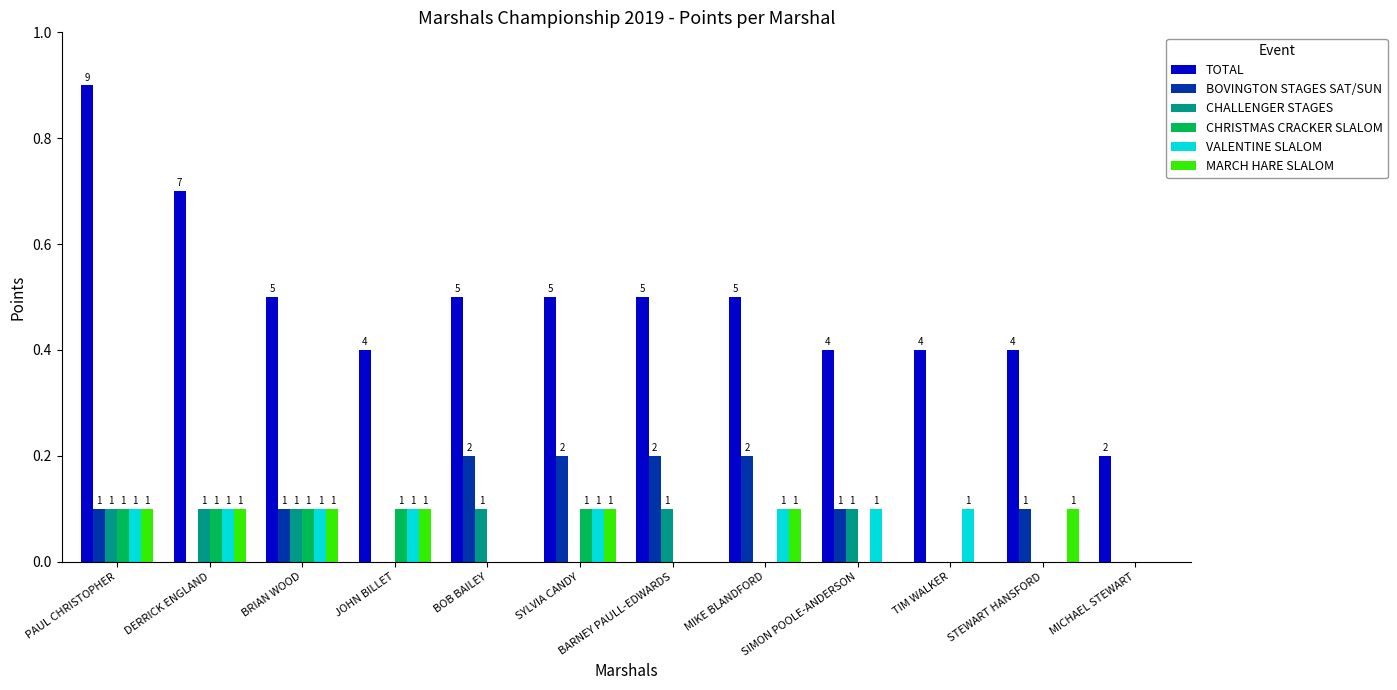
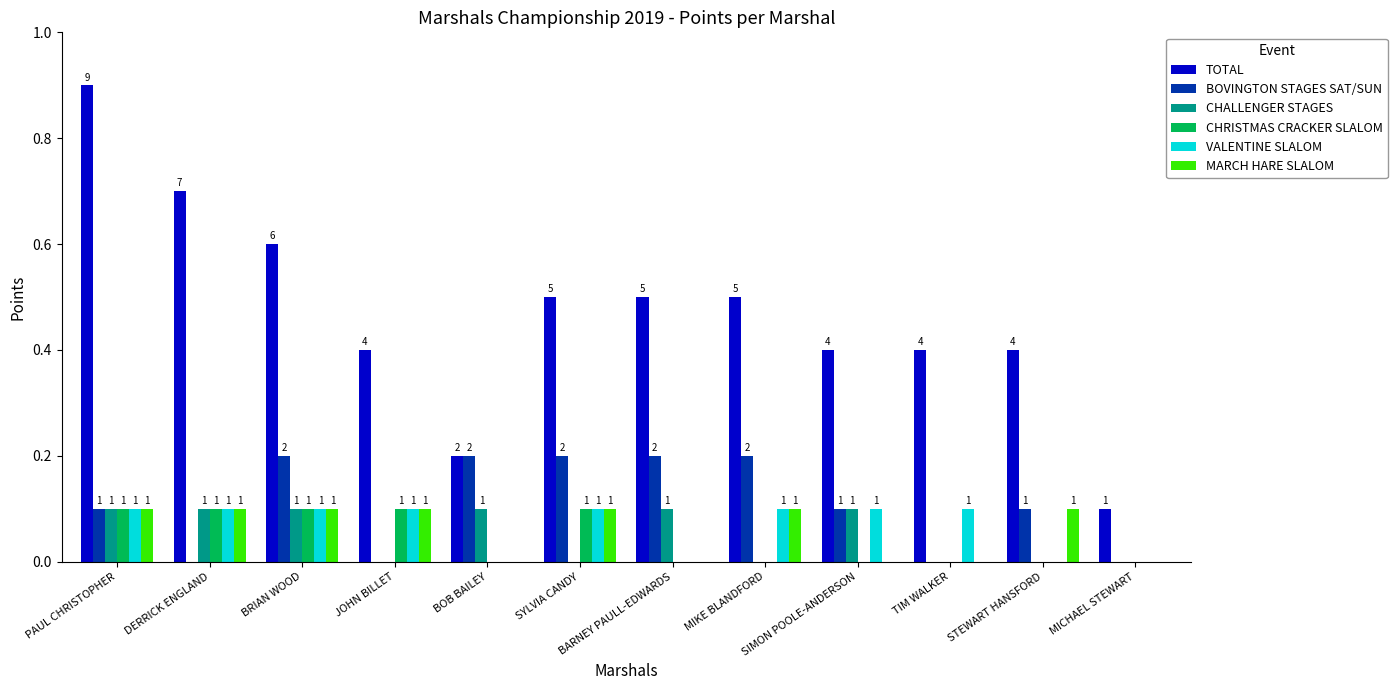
  {
    "TOTAL": {
      "PAUL CHRISTOPHER": 9,
      "DERRICK ENGLAND": 7,
-     "BRIAN WOOD": 5,
+     "BRIAN WOOD": 6,
      "JOHN BILLET": 4,
-     "BOB BAILEY": 5,
+     "BOB BAILEY": 2,
      "SYLVIA CANDY": 5,
      "BARNEY PAULL-EDWARDS": 5,
      "MIKE BLANDFORD": 5,
      "SIMON POOLE-ANDERSON": 4,
      "TIM WALKER": 4,
      "STEWART HANSFORD": 4,
-     "MICHAEL STEWART": 2
+     "MICHAEL STEWART": 1
    },
    "BOVINGTON STAGES SAT/SUN": {
      "PAUL CHRISTOPHER": 1,
-     "BRIAN WOOD": 1,
+     "BRIAN WOOD": 2,
      "BOB BAILEY": 2,
      "SYLVIA CANDY": 2,
      "BARNEY PAULL-EDWARDS": 2,
      "MIKE BLANDFORD": 2,
      "SIMON POOLE-ANDERSON": 1,
      "STEWART HANSFORD": 1
    },
    "CHALLENGER STAGES": {
      "PAUL CHRISTOPHER": 1,
      "DERRICK ENGLAND": 1,
      "BRIAN WOOD": 1,
      "BOB BAILEY": 1,
      "BARNEY PAULL-EDWARDS": 1,
      "SIMON POOLE-ANDERSON": 1
    },
    "CHRISTMAS CRACKER SLALOM": {
      "PAUL CHRISTOPHER": 1,
      "DERRICK ENGLAND": 1,
      "BRIAN WOOD": 1,
      "JOHN BILLET": 1,
      "SYLVIA CANDY": 1
    },
    "VALENTINE SLALOM": {
      "PAUL CHRISTOPHER": 1,
      "DERRICK ENGLAND": 1,
      "BRIAN WOOD": 1,
      "JOHN BILLET": 1,
      "SYLVIA CANDY": 1,
      "MIKE BLANDFORD": 1,
      "SIMON POOLE-ANDERSON": 1,
      "TIM WALKER": 1
    },
    "MARCH HARE SLALOM": {
      "PAUL CHRISTOPHER": 1,
      "DERRICK ENGLAND": 1,
      "BRIAN WOOD": 1,
      "JOHN BILLET": 1,
      "SYLVIA CANDY": 1,
      "MIKE BLANDFORD": 1,
      "STEWART HANSFORD": 1
    }
  }
